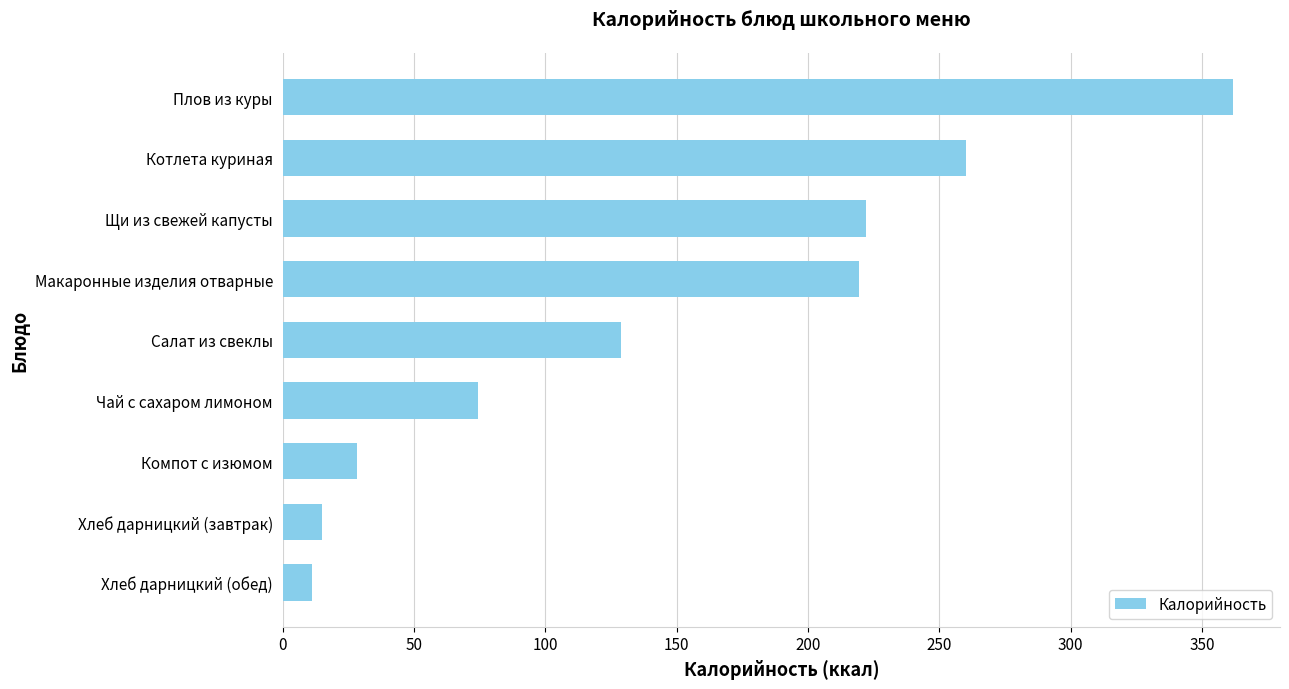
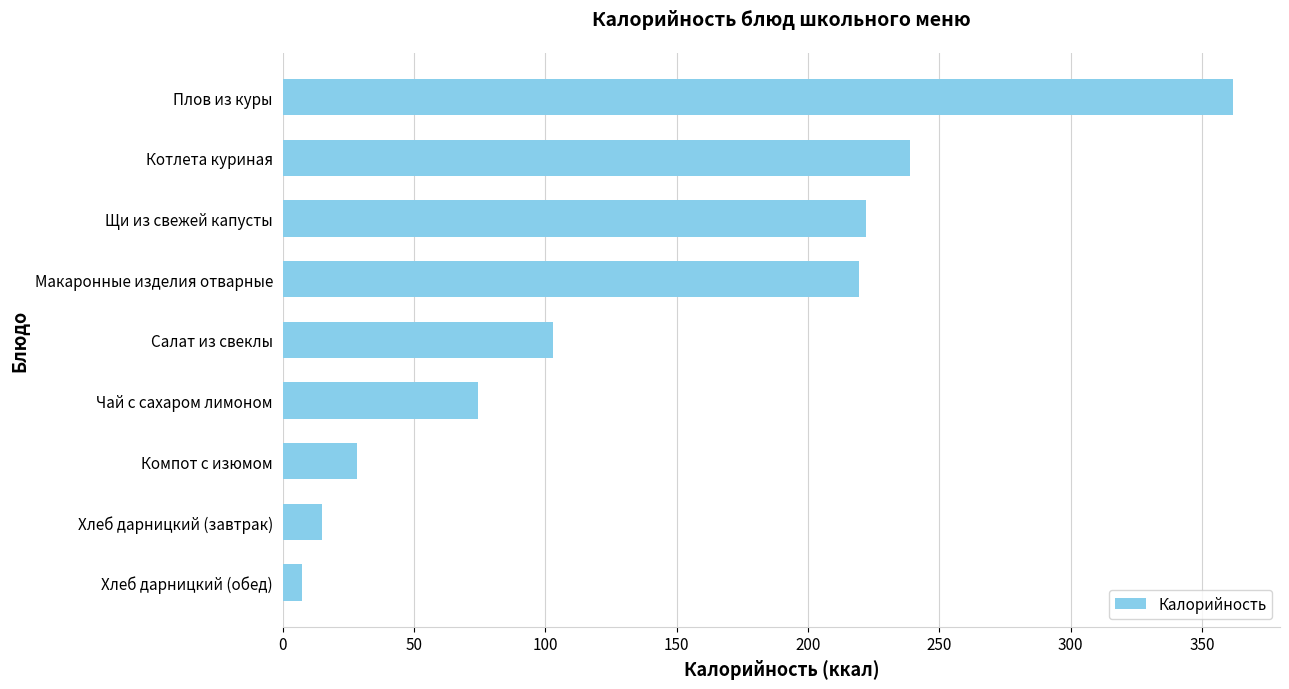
  {
    "Плов из куры": 362,
-   "Котлета куриная": 260,
+   "Котлета куриная": 239,
    "Щи из свежей капусты": 222,
    "Макаронные изделия отварные": 220,
-   "Салат из свеклы": 129,
+   "Салат из свеклы": 103,
    "Чай с сахаром лимоном": 74,
    "Компот с изюмом": 28,
    "Хлеб дарницкий (завтрак)": 15,
-   "Хлеб дарницкий (обед)": 11
+   "Хлеб дарницкий (обед)": 7
  }
